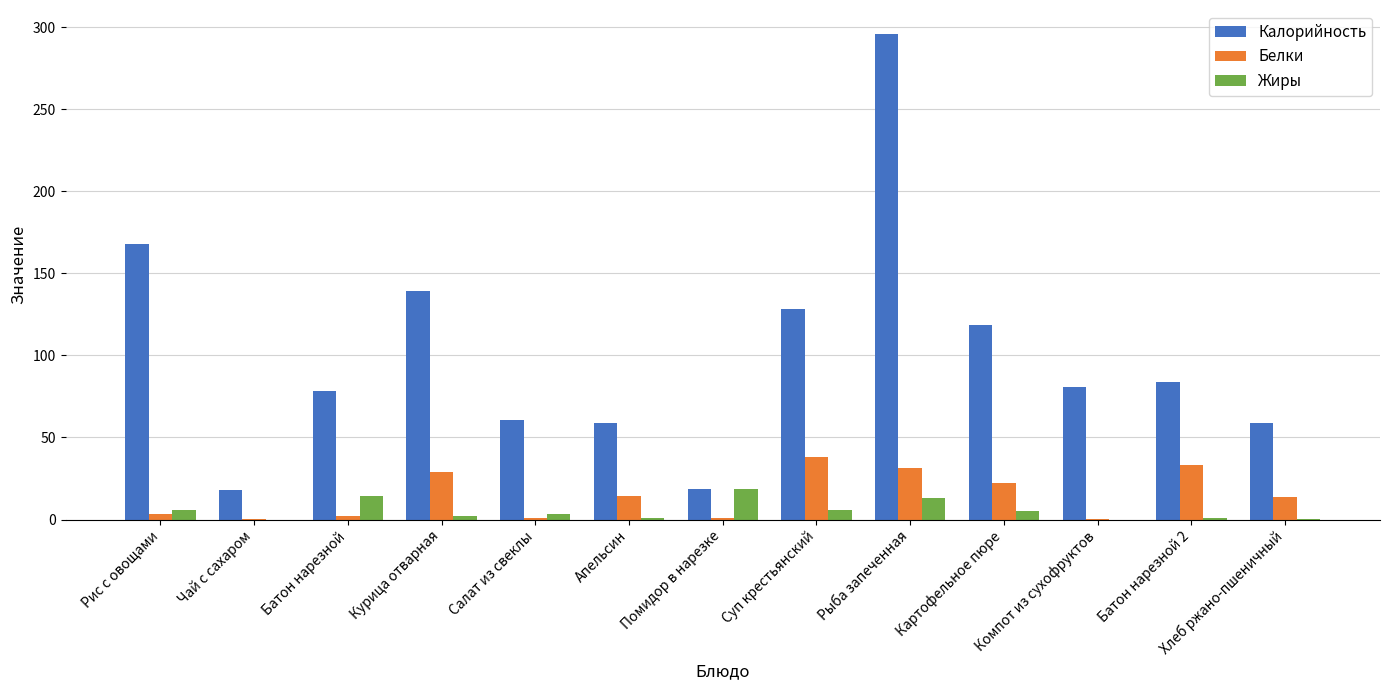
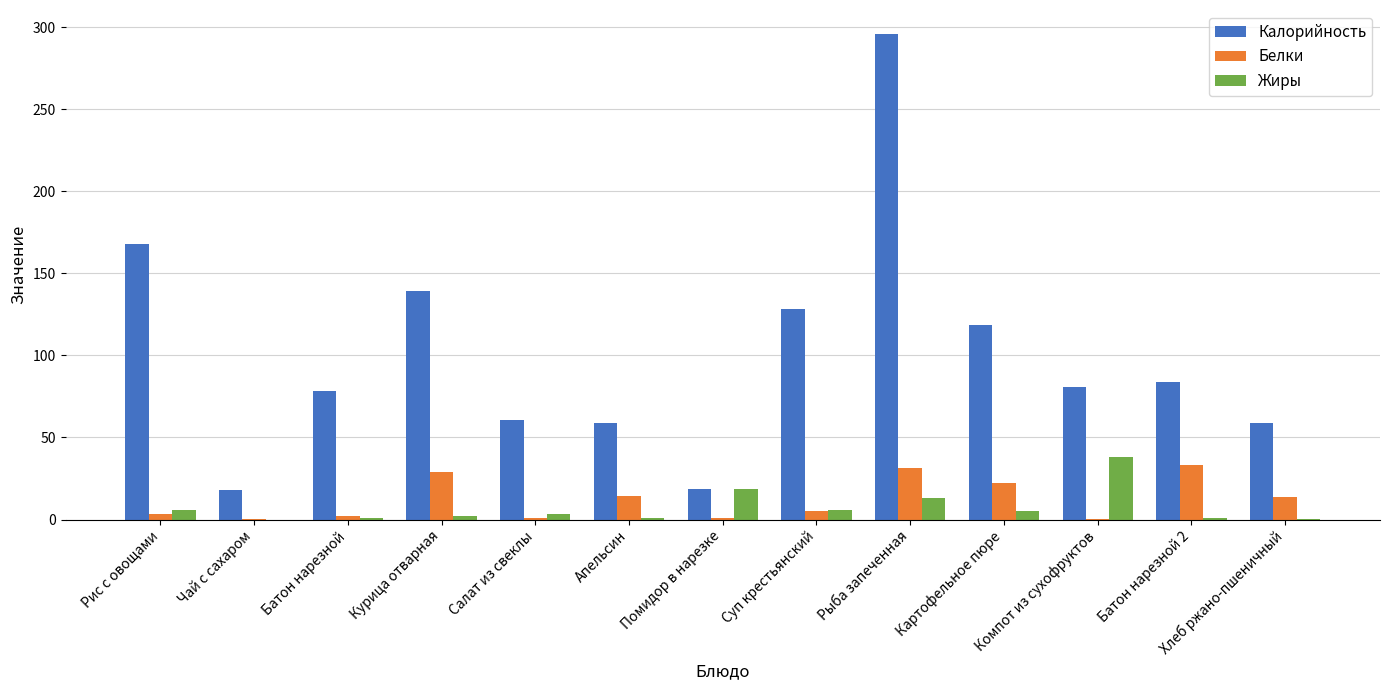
  {
    "Калорийность": {
      "Рис с овощами": 168,
      "Чай с сахаром": 18,
      "Батон нарезной": 79,
      "Курица отварная": 139,
      "Салат из свеклы": 61,
      "Апельсин": 59,
      "Помидор в нарезке": 19,
      "Суп крестьянский": 128,
      "Рыба запеченная": 296,
      "Картофельное пюре": 118,
      "Компот из сухофруктов": 81,
      "Батон нарезной 2": 84,
      "Хлеб ржано-пшеничный": 59
    },
    "Белки": {
      "Рис с овощами": 3,
      "Батон нарезной": 2,
      "Курица отварная": 29,
      "Апельсин": 14,
-     "Суп крестьянский": 38,
+     "Суп крестьянский": 5,
      "Рыба запеченная": 32,
      "Картофельное пюре": 22,
      "Батон нарезной 2": 33,
      "Хлеб ржано-пшеничный": 14
    },
    "Жиры": {
      "Рис с овощами": 6,
      "Чай с сахаром": 0,
-     "Батон нарезной": 14,
+     "Батон нарезной": 1,
      "Курица отварная": 2,
      "Салат из свеклы": 4,
      "Помидор в нарезке": 19,
      "Суп крестьянский": 6,
      "Рыба запеченная": 13,
      "Картофельное пюре": 5,
-     "Компот из сухофруктов": 0
+     "Компот из сухофруктов": 38
    }
  }
